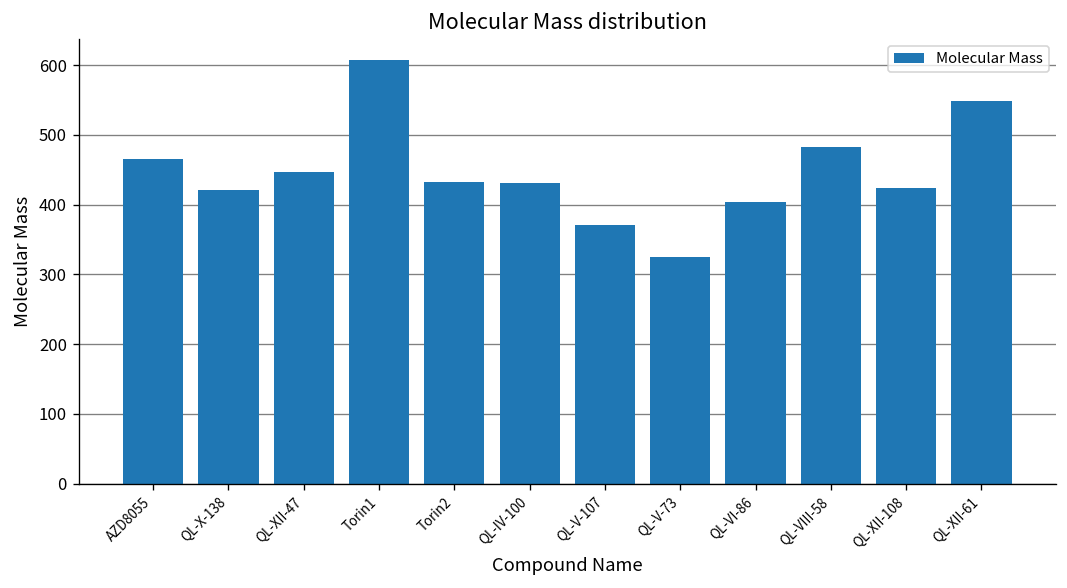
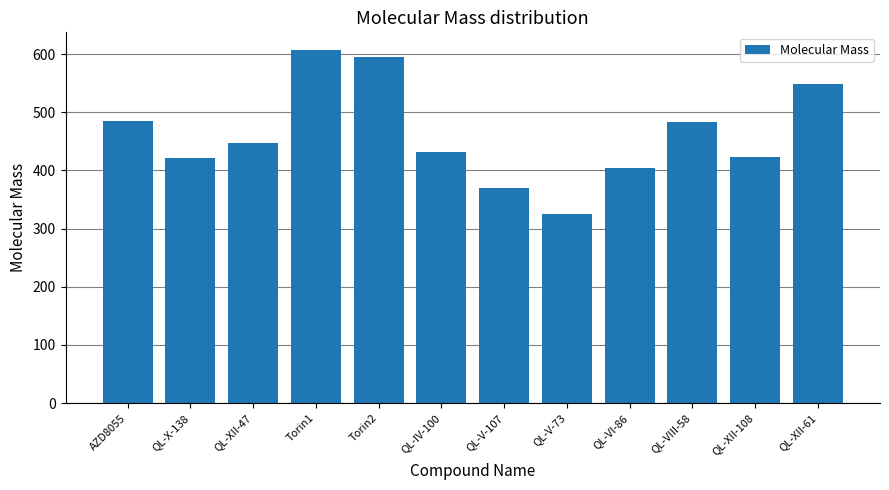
  {
-   "AZD8055": 470,
+   "AZD8055": 490,
    "QL-X-138": 420,
    "QL-XII-47": 450,
    "Torin1": 610,
-   "Torin2": 430,
+   "Torin2": 590,
    "QL-IV-100": 430,
    "QL-V-107": 370,
    "QL-V-73": 320,
    "QL-VI-86": 400,
    "QL-VIII-58": 480,
    "QL-XII-108": 420,
    "QL-XII-61": 550
  }
